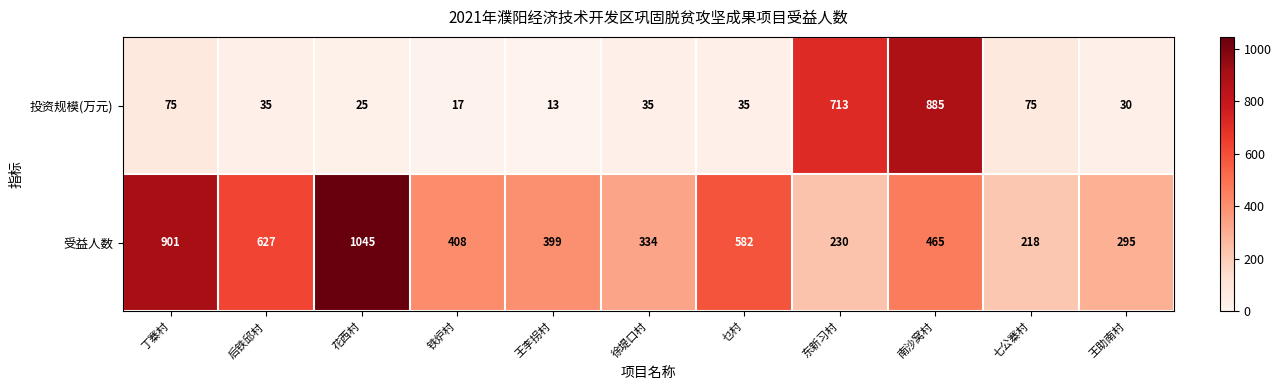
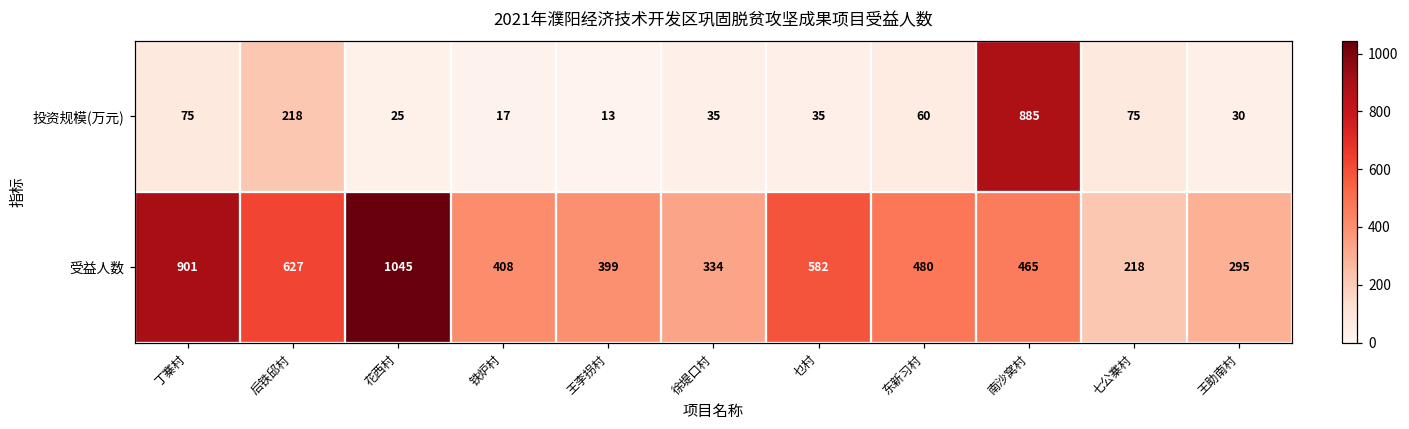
  {
    "投资规模(万元)": {
      "丁寨村": 75,
-     "后铁邱村": 35,
+     "后铁邱村": 218,
      "花西村": 25,
      "铁炉村": 17,
      "王李拐村": 13,
      "徐堤口村": 35,
      "乜村": 35,
-     "东新习村": 713,
+     "东新习村": 60,
      "南沙窝村": 885,
      "七公寨村": 75,
      "王助南村": 30
    },
    "受益人数": {
      "丁寨村": 901,
      "后铁邱村": 627,
      "花西村": 1045,
      "铁炉村": 408,
      "王李拐村": 399,
      "徐堤口村": 334,
      "乜村": 582,
-     "东新习村": 230,
+     "东新习村": 480,
      "南沙窝村": 465,
      "七公寨村": 218,
      "王助南村": 295
    }
  }
